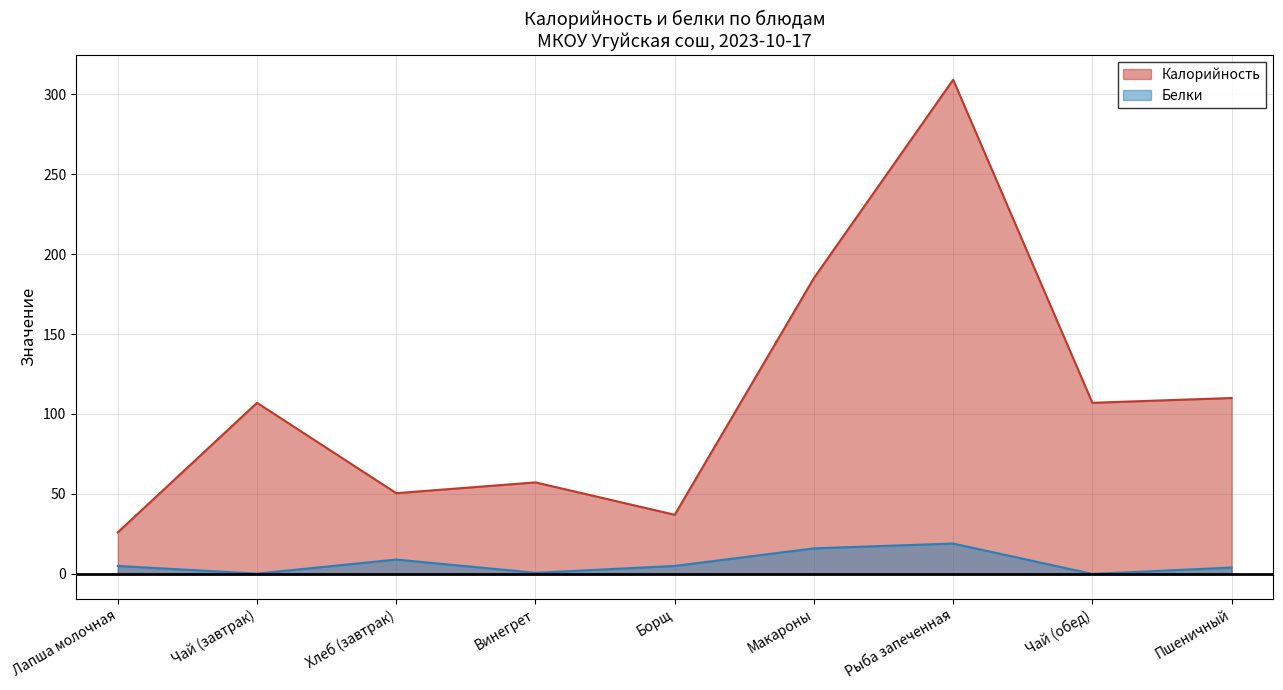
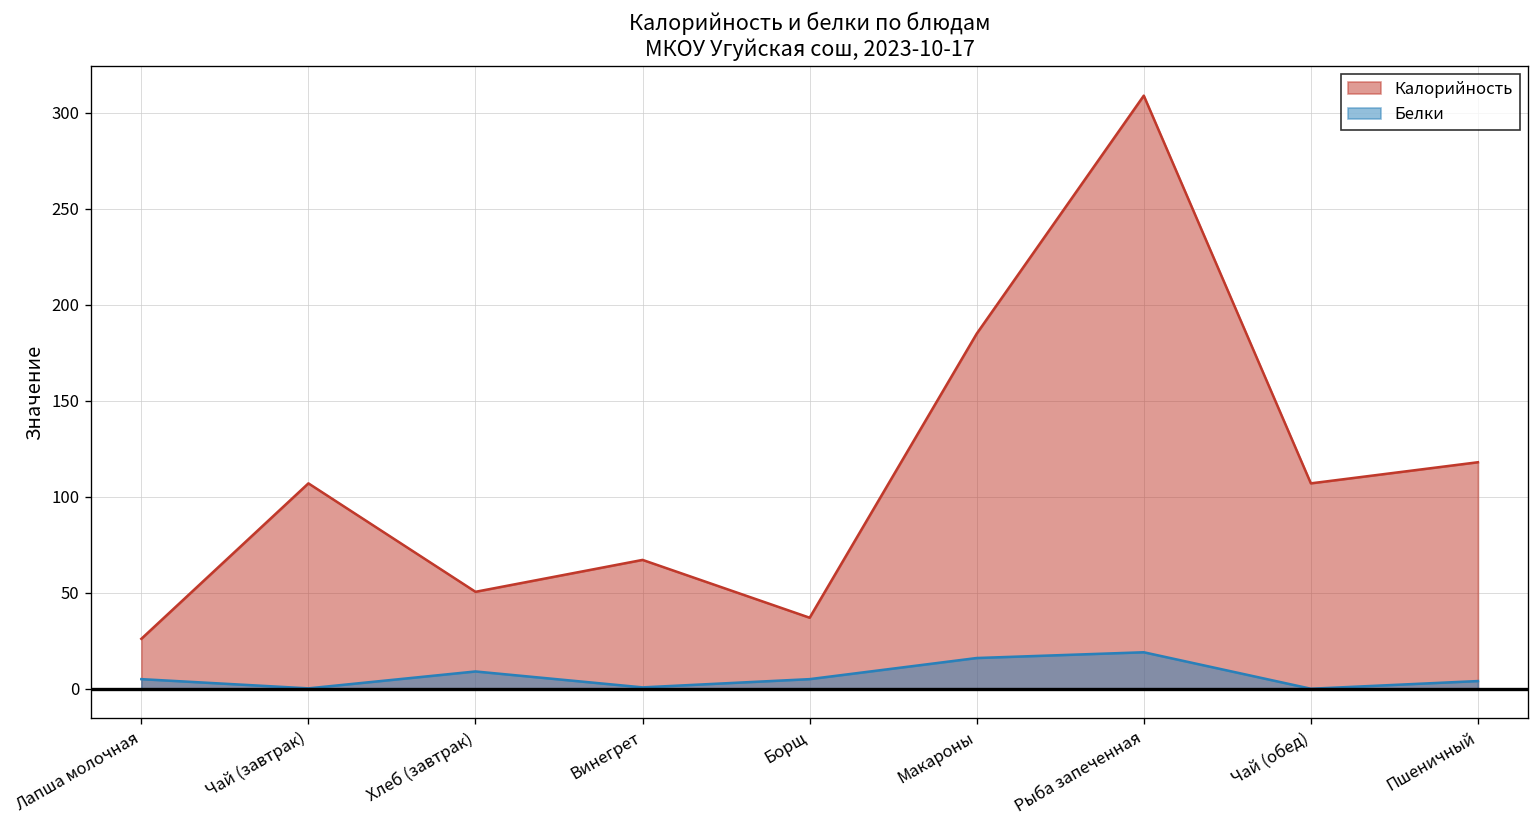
  {
    "Калорийность": {
      "Лапша молочная": 26,
      "Чай (завтрак)": 107,
      "Хлеб (завтрак)": 51,
-     "Винегрет": 57,
+     "Винегрет": 67,
      "Борщ": 37,
      "Макароны": 185,
      "Рыба запеченная": 309,
      "Чай (обед)": 107,
-     "Пшеничный": 110
+     "Пшеничный": 118
    },
    "Белки": {
      "Лапша молочная": 5,
      "Чай (завтрак)": 0,
      "Хлеб (завтрак)": 9,
      "Винегрет": 1,
      "Борщ": 5,
      "Макароны": 16,
      "Рыба запеченная": 19,
      "Чай (обед)": 0,
      "Пшеничный": 4
    }
  }
